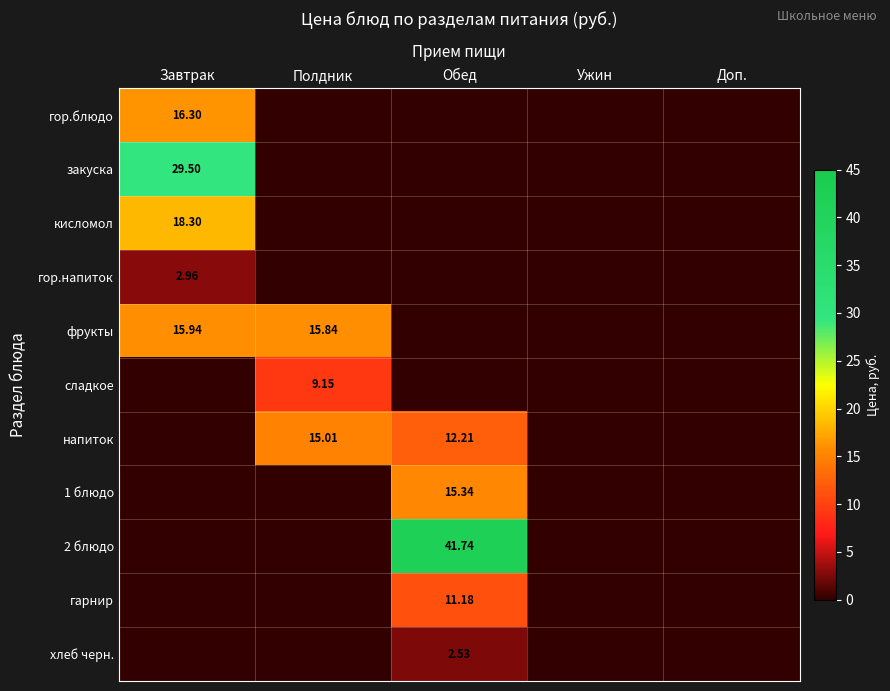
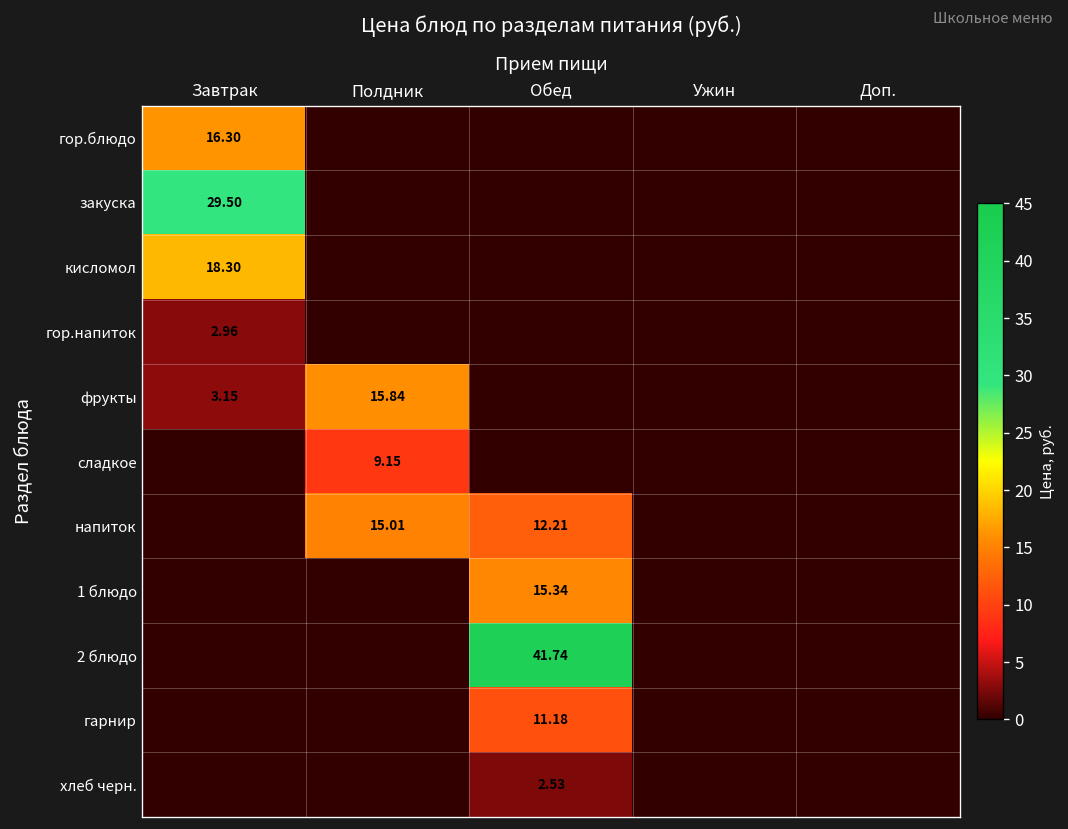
  {
    "гор.блюдо": {
      "Завтрак": 16.30
    },
    "закуска": {
      "Завтрак": 29.50
    },
    "кисломол": {
      "Завтрак": 18.30
    },
    "гор.напиток": {
      "Завтрак": 2.96
    },
    "фрукты": {
-     "Завтрак": 15.94,
+     "Завтрак": 3.15,
      "Полдник": 15.84
    },
    "сладкое": {
      "Полдник": 9.15
    },
    "напиток": {
      "Полдник": 15.01,
      "Обед": 12.21
    },
    "1 блюдо": {
      "Обед": 15.34
    },
    "2 блюдо": {
      "Обед": 41.74
    },
    "гарнир": {
      "Обед": 11.18
    },
    "хлеб черн.": {
      "Обед": 2.53
    }
  }
